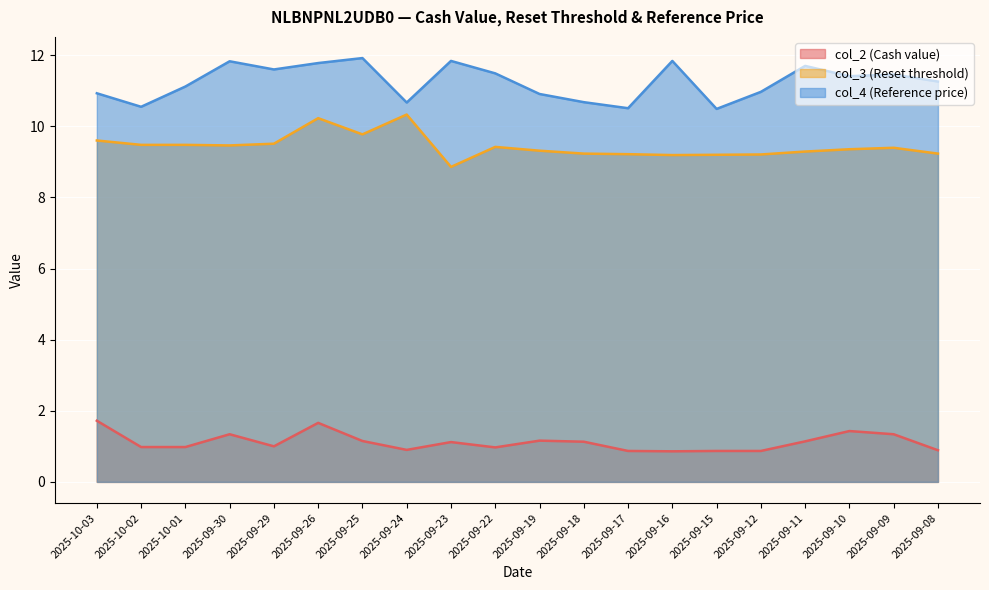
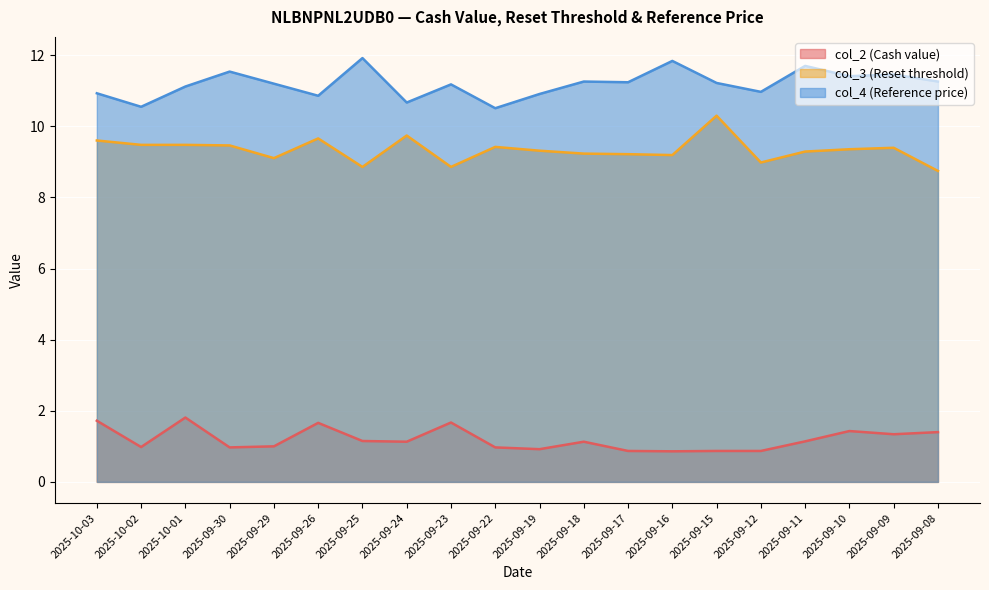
  {
    "col_2 (Cash value)": {
      "2025-10-03": 1.7,
      "2025-10-02": 1.0,
-     "2025-10-01": 1.0,
-     "2025-09-30": 1.3,
+     "2025-10-01": 1.8,
+     "2025-09-30": 1.0,
      "2025-09-29": 1.0,
      "2025-09-26": 1.7,
      "2025-09-25": 1.2,
-     "2025-09-24": 0.9,
-     "2025-09-23": 1.1,
+     "2025-09-24": 1.1,
+     "2025-09-23": 1.7,
      "2025-09-22": 1.0,
-     "2025-09-19": 1.2,
+     "2025-09-19": 0.9,
      "2025-09-18": 1.1,
      "2025-09-17": 0.9,
      "2025-09-16": 0.9,
      "2025-09-15": 0.9,
      "2025-09-12": 0.9,
      "2025-09-11": 1.1,
      "2025-09-10": 1.4,
      "2025-09-09": 1.3,
-     "2025-09-08": 0.9
+     "2025-09-08": 1.4
    },
    "col_3 (Reset threshold)": {
      "2025-10-03": 9.6,
      "2025-10-02": 9.5,
      "2025-10-01": 9.5,
      "2025-09-30": 9.5,
-     "2025-09-29": 9.5,
-     "2025-09-26": 10.2,
-     "2025-09-25": 9.8,
-     "2025-09-24": 10.3,
+     "2025-09-29": 9.1,
+     "2025-09-26": 9.7,
+     "2025-09-25": 8.9,
+     "2025-09-24": 9.7,
      "2025-09-23": 8.9,
      "2025-09-22": 9.4,
      "2025-09-19": 9.3,
      "2025-09-18": 9.2,
      "2025-09-17": 9.2,
      "2025-09-16": 9.2,
-     "2025-09-15": 9.2,
-     "2025-09-12": 9.2,
+     "2025-09-15": 10.3,
+     "2025-09-12": 9.0,
      "2025-09-11": 9.3,
      "2025-09-10": 9.4,
      "2025-09-09": 9.4,
-     "2025-09-08": 9.2
+     "2025-09-08": 8.7
    },
    "col_4 (Reference price)": {
      "2025-10-03": 10.9,
      "2025-10-02": 10.6,
      "2025-10-01": 11.1,
-     "2025-09-30": 11.8,
-     "2025-09-29": 11.6,
-     "2025-09-26": 11.8,
+     "2025-09-30": 11.5,
+     "2025-09-29": 11.2,
+     "2025-09-26": 10.9,
      "2025-09-25": 11.9,
      "2025-09-24": 10.7,
-     "2025-09-23": 11.8,
-     "2025-09-22": 11.5,
+     "2025-09-23": 11.2,
+     "2025-09-22": 10.5,
      "2025-09-19": 10.9,
-     "2025-09-18": 10.7,
-     "2025-09-17": 10.5,
+     "2025-09-18": 11.3,
+     "2025-09-17": 11.2,
      "2025-09-16": 11.8,
-     "2025-09-15": 10.5,
+     "2025-09-15": 11.2,
      "2025-09-12": 11.0
    }
  }
